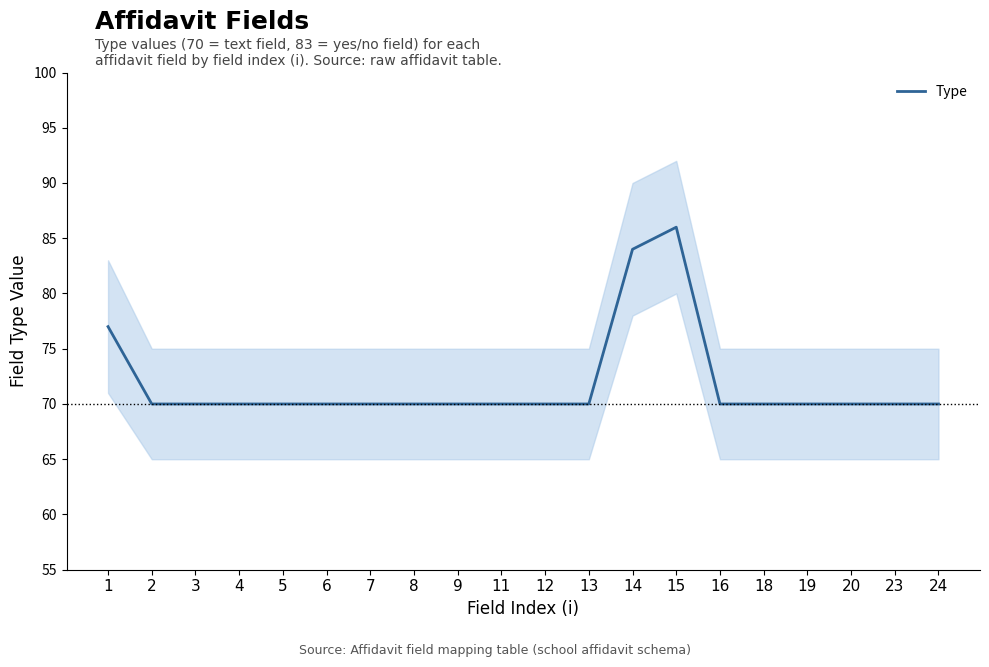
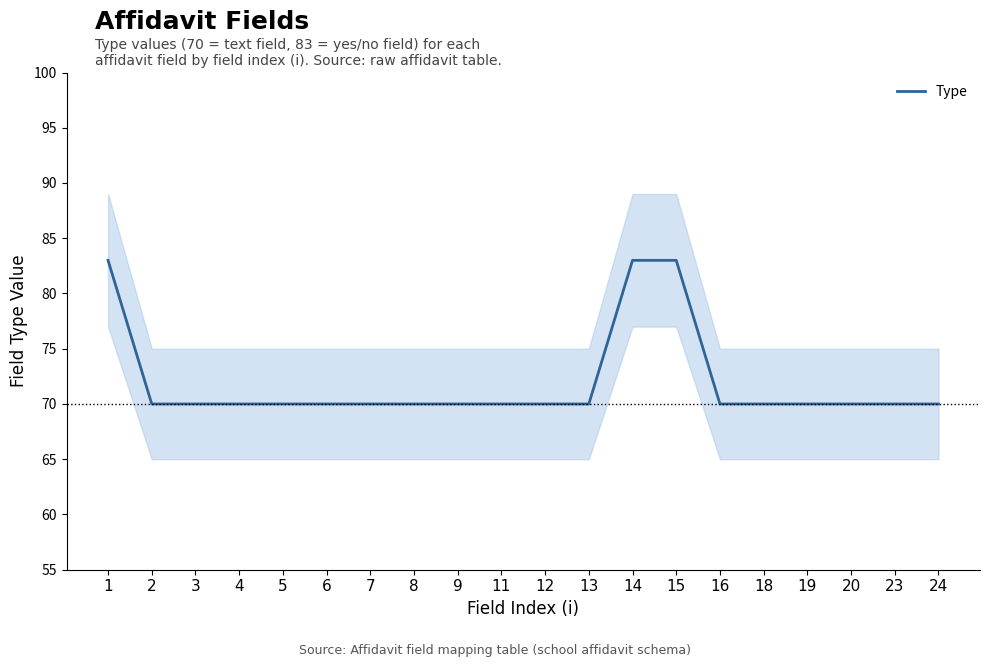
  {
    "Type": {
-     "1": 77,
+     "1": 83,
      "2": 70,
      "3": 70,
      "4": 70,
      "5": 70,
      "6": 70,
      "7": 70,
      "8": 70,
      "9": 70,
      "11": 70,
      "12": 70,
      "13": 70,
-     "14": 84,
-     "15": 86,
+     "14": 83,
+     "15": 83,
      "16": 70,
      "18": 70,
      "19": 70,
      "20": 70,
      "23": 70,
      "24": 70
    }
  }
